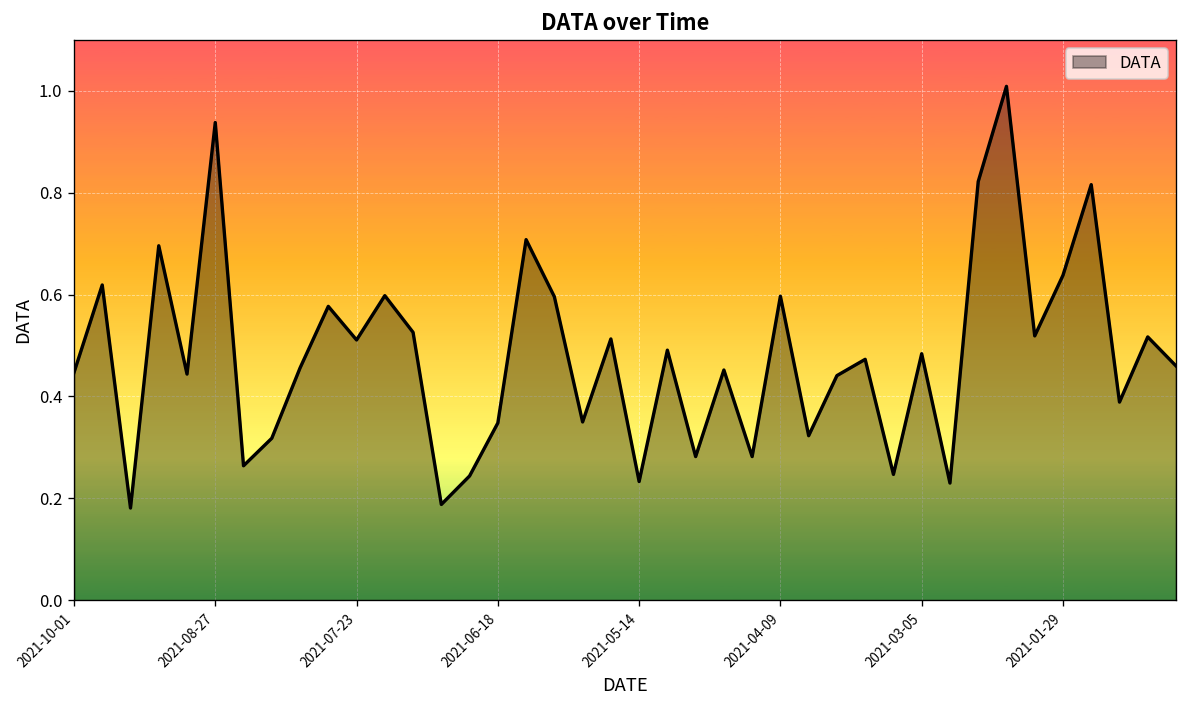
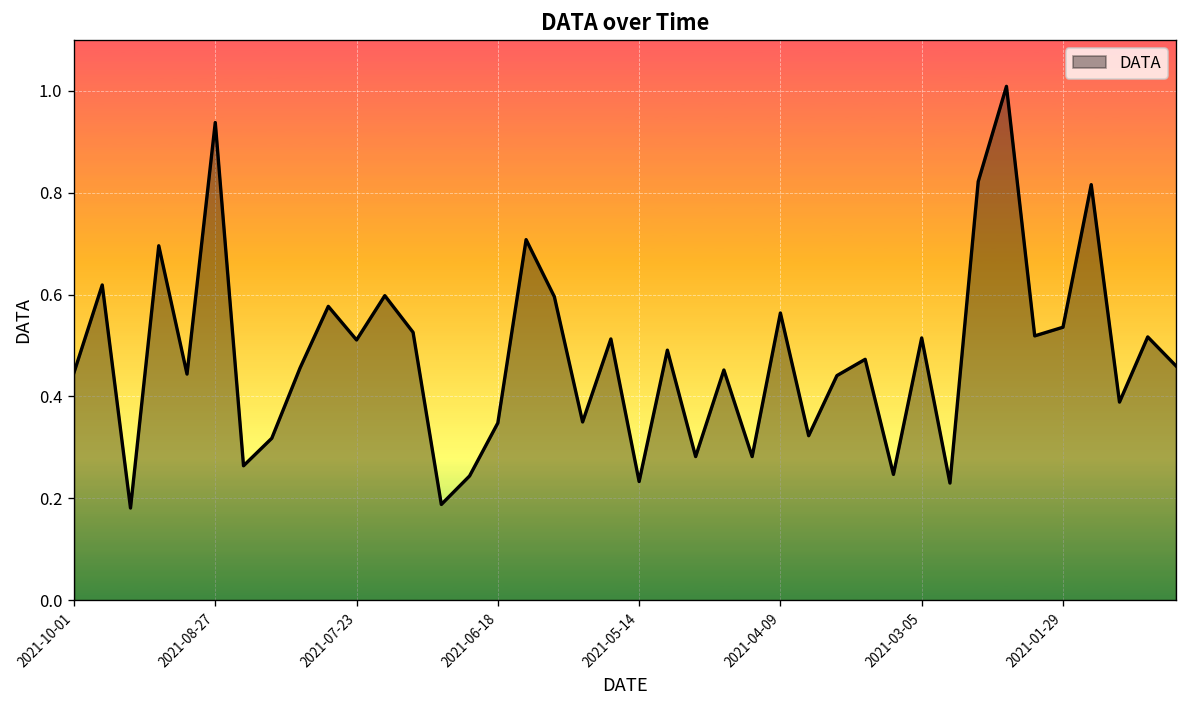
  {
    "2021-10-01": 0.45,
    "2021-08-27": 0.94,
    "2021-07-23": 0.51,
    "2021-06-18": 0.35,
    "2021-05-14": 0.23,
-   "2021-04-09": 0.60,
-   "2021-03-05": 0.48,
-   "2021-01-29": 0.64
+   "2021-04-09": 0.56,
+   "2021-03-05": 0.52,
+   "2021-01-29": 0.54
  }
